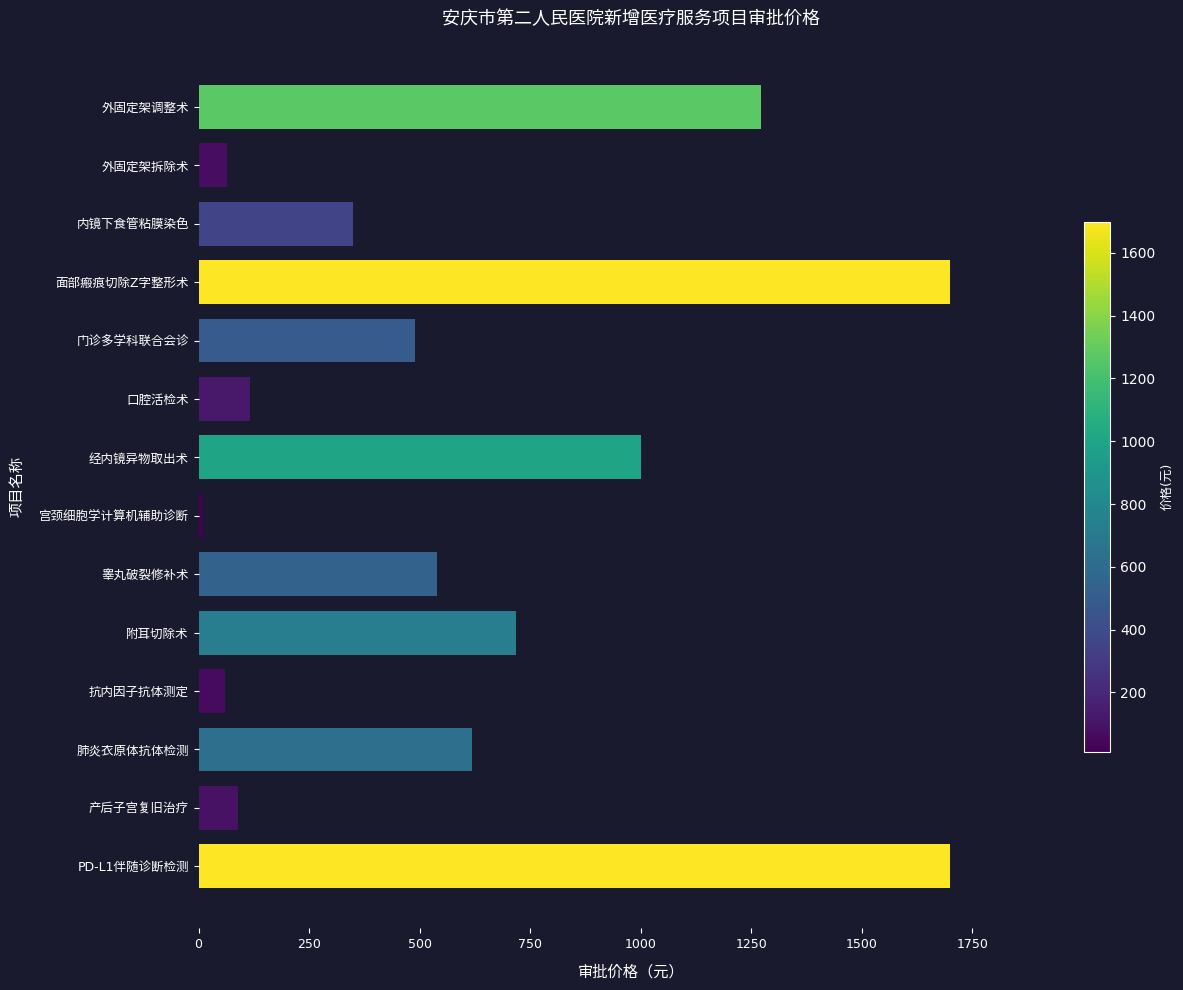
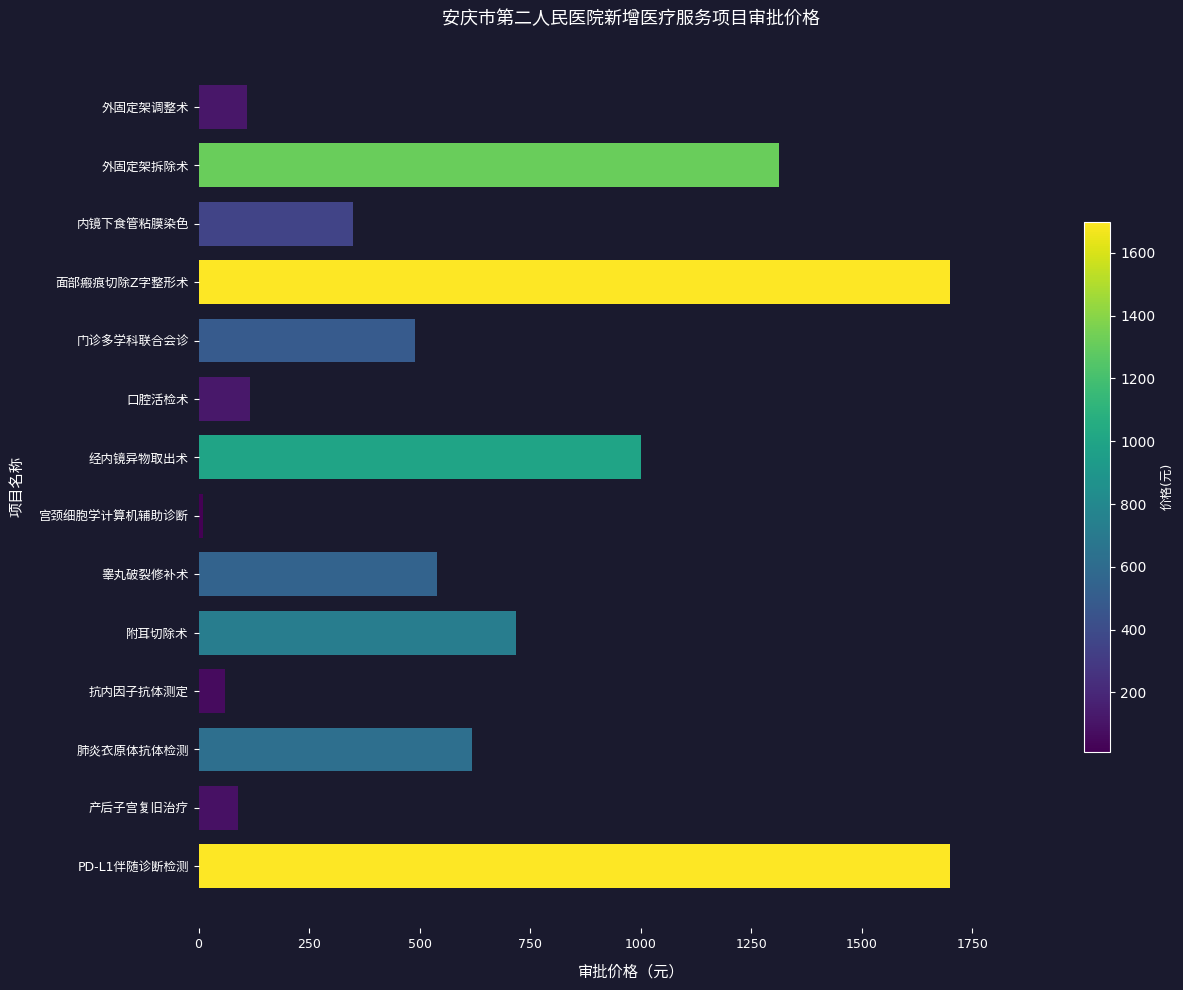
  {
-   "外固定架调整术": 1270,
-   "外固定架拆除术": 70,
+   "外固定架调整术": 110,
+   "外固定架拆除术": 1310,
    "内镜下食管粘膜染色": 350,
    "面部瘢痕切除Z字整形术": 1700,
    "门诊多学科联合会诊": 490,
    "口腔活检术": 120,
    "经内镜异物取出术": 1000,
    "宫颈细胞学计算机辅助诊断": 10,
    "睾丸破裂修补术": 540,
    "附耳切除术": 720,
    "抗内因子抗体测定": 60,
    "肺炎衣原体抗体检测": 620,
    "产后子宫复旧治疗": 90,
    "PD-L1伴随诊断检测": 1700
  }
